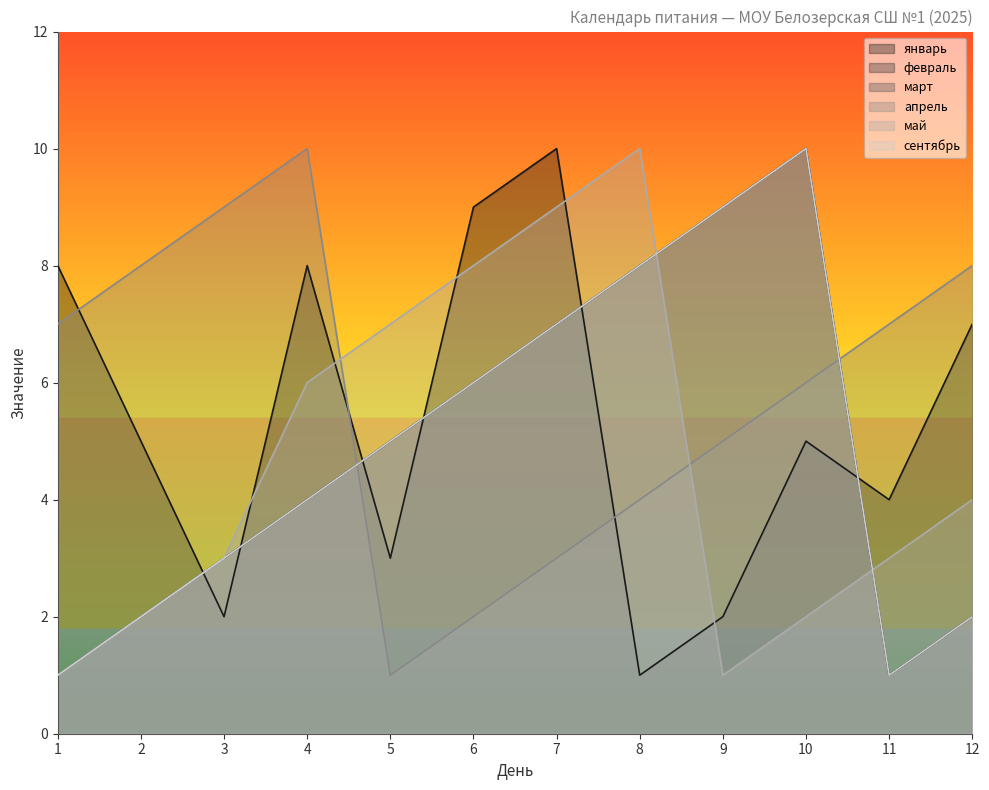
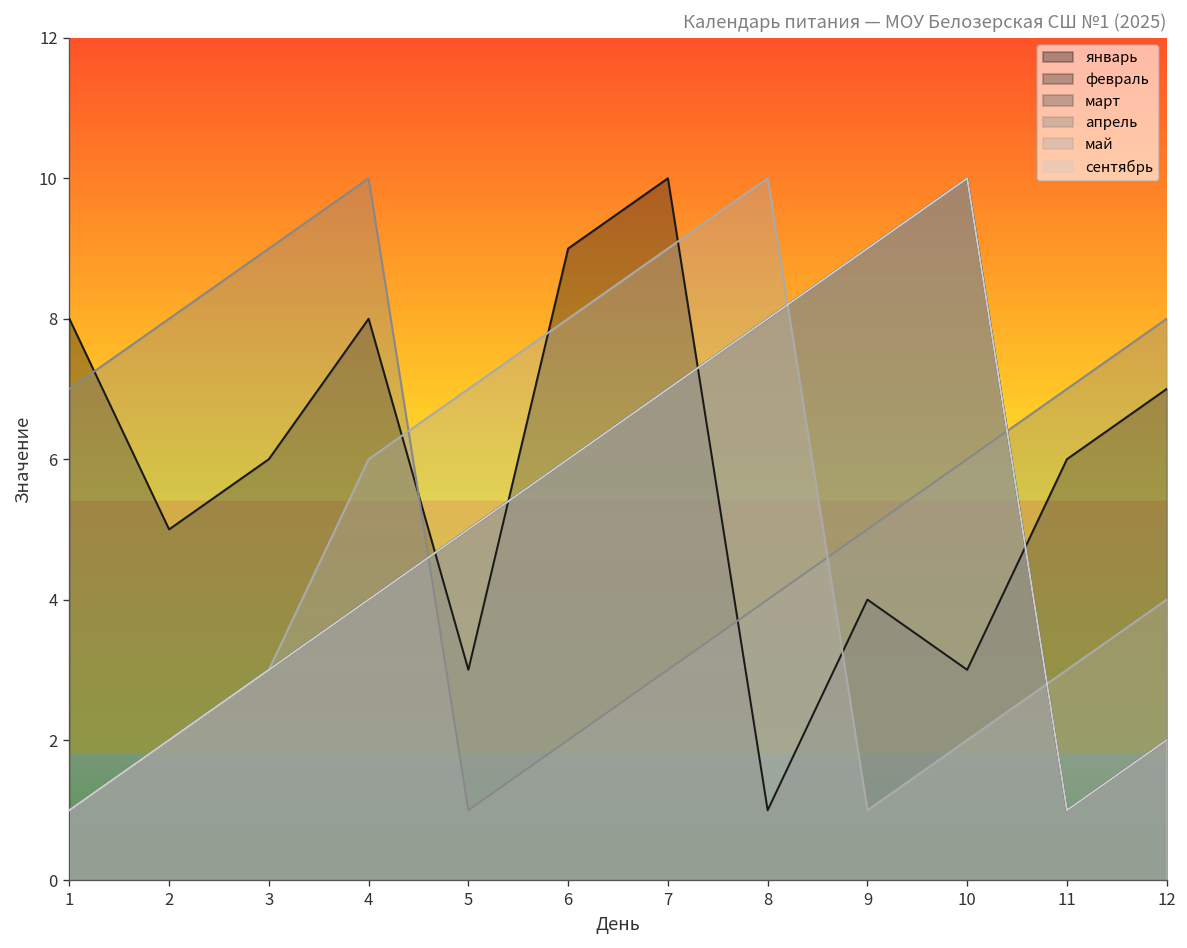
  {
    "январь": {
      "1": 8,
      "2": 5,
-     "3": 2,
+     "3": 6,
      "4": 8,
      "5": 3,
      "6": 9,
      "7": 10,
      "8": 1,
-     "9": 2,
-     "10": 5,
-     "11": 4,
+     "9": 4,
+     "10": 3,
+     "11": 6,
      "12": 7
    }
  }
